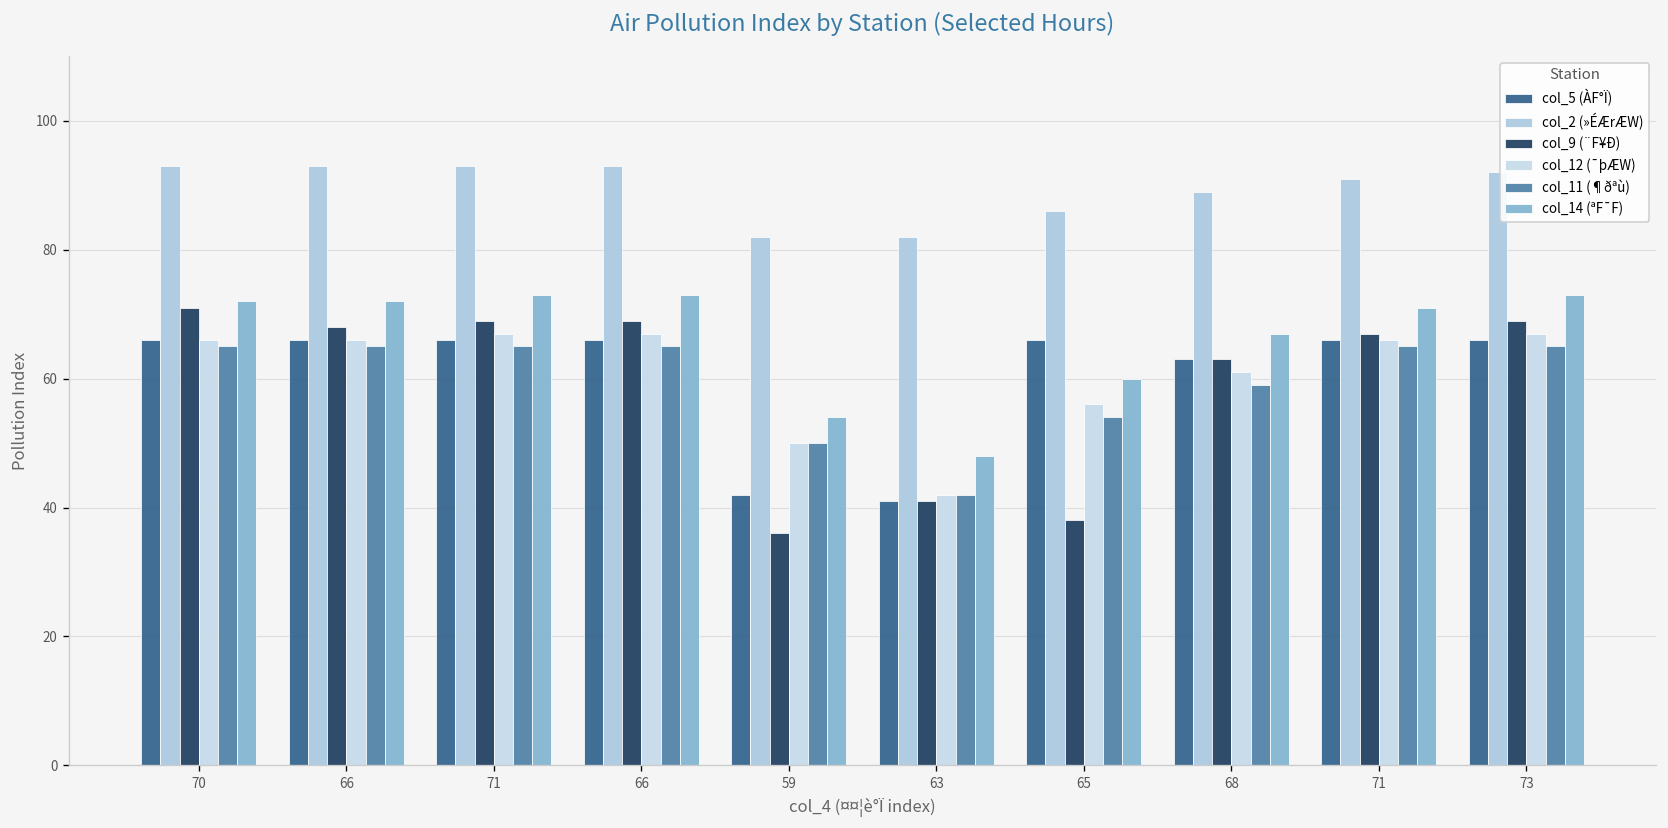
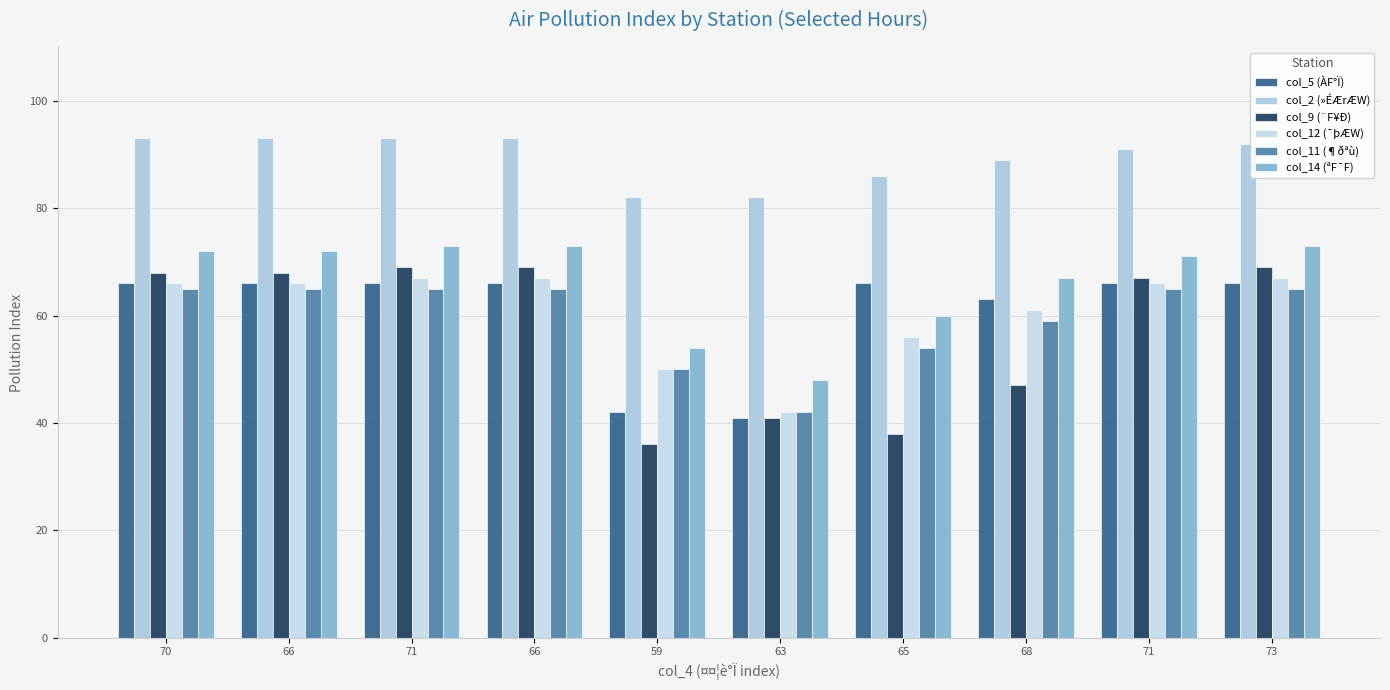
  {
    "col_9 (¨F¥Ð)": {
-     "70": 71,
+     "70": 68,
      "59": 36,
      "63": 41,
      "65": 38,
-     "68": 63,
+     "68": 47,
      "73": 69
    }
  }
